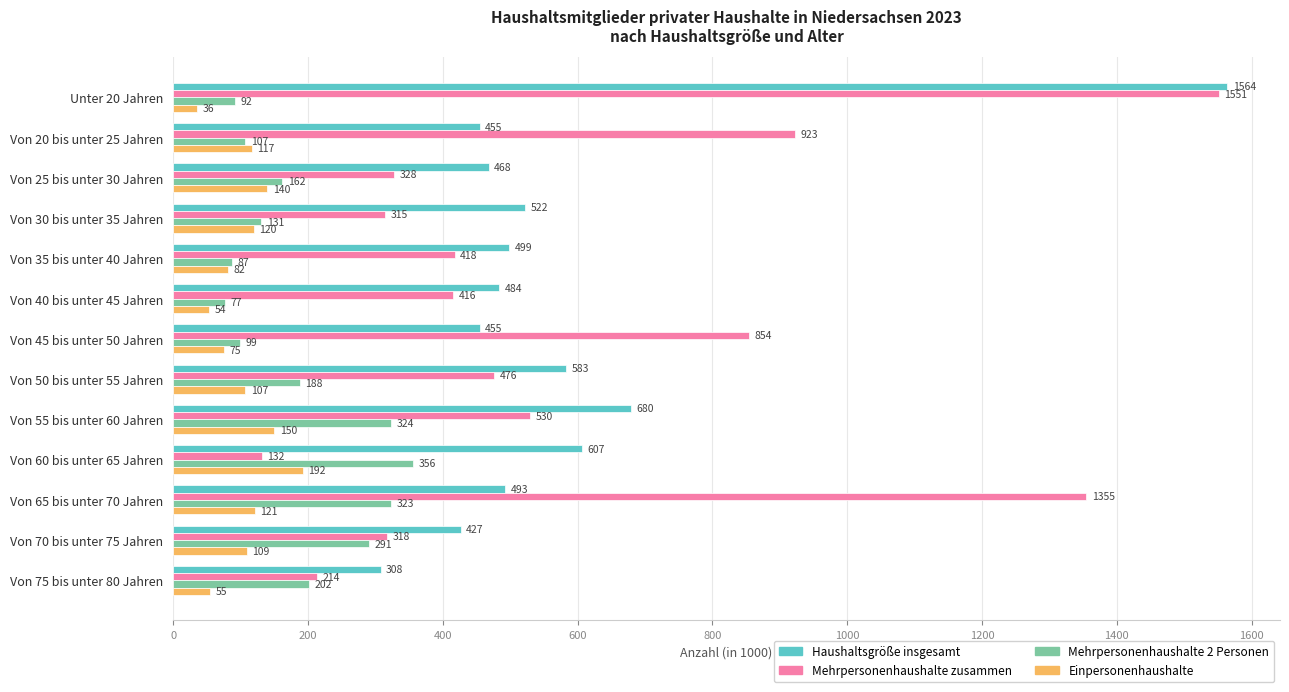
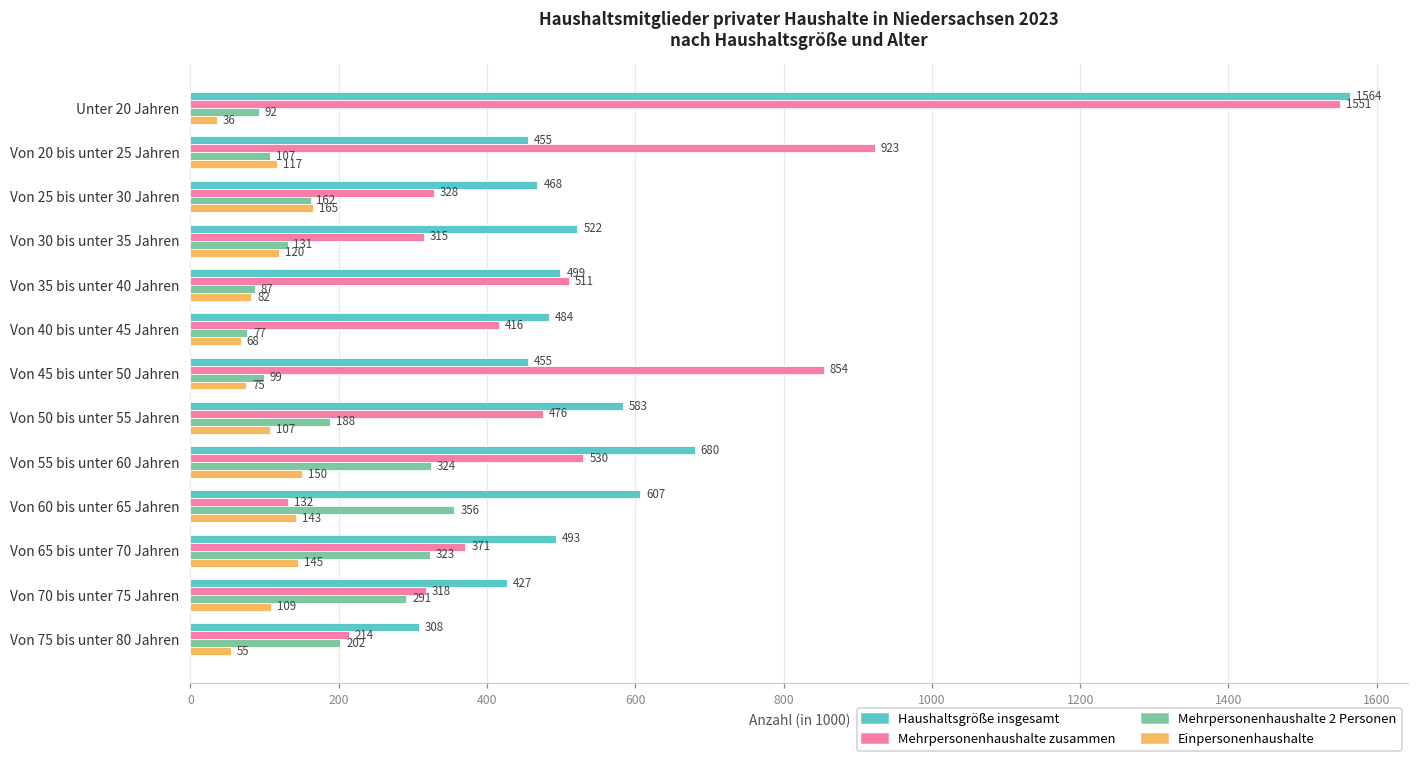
  {
    "Mehrpersonenhaushalte zusammen": {
      "Von 20 bis unter 25 Jahren": 923,
      "Von 25 bis unter 30 Jahren": 328,
      "Von 30 bis unter 35 Jahren": 315,
-     "Von 35 bis unter 40 Jahren": 418,
+     "Von 35 bis unter 40 Jahren": 511,
      "Von 40 bis unter 45 Jahren": 416,
      "Von 45 bis unter 50 Jahren": 854,
      "Von 50 bis unter 55 Jahren": 476,
      "Von 55 bis unter 60 Jahren": 530,
      "Von 60 bis unter 65 Jahren": 132,
-     "Von 65 bis unter 70 Jahren": 1355,
+     "Von 65 bis unter 70 Jahren": 371,
      "Von 70 bis unter 75 Jahren": 318,
      "Von 75 bis unter 80 Jahren": 214
    },
    "Einpersonenhaushalte": {
      "Unter 20 Jahren": 36,
-     "Von 25 bis unter 30 Jahren": 140,
-     "Von 40 bis unter 45 Jahren": 54,
+     "Von 25 bis unter 30 Jahren": 165,
+     "Von 40 bis unter 45 Jahren": 68,
      "Von 45 bis unter 50 Jahren": 75,
      "Von 50 bis unter 55 Jahren": 107,
      "Von 55 bis unter 60 Jahren": 150,
-     "Von 60 bis unter 65 Jahren": 192,
-     "Von 65 bis unter 70 Jahren": 121,
+     "Von 60 bis unter 65 Jahren": 143,
+     "Von 65 bis unter 70 Jahren": 145,
      "Von 70 bis unter 75 Jahren": 109,
      "Von 75 bis unter 80 Jahren": 55
    }
  }
